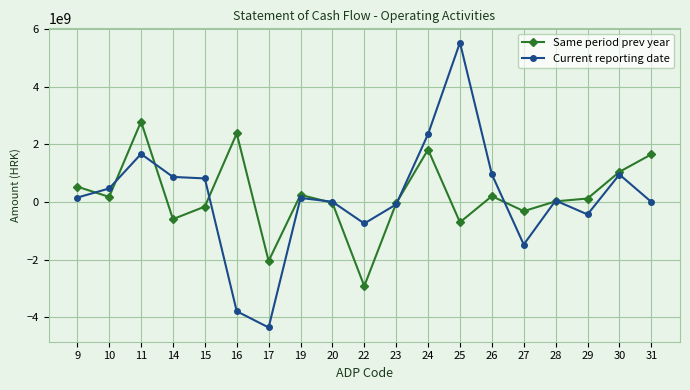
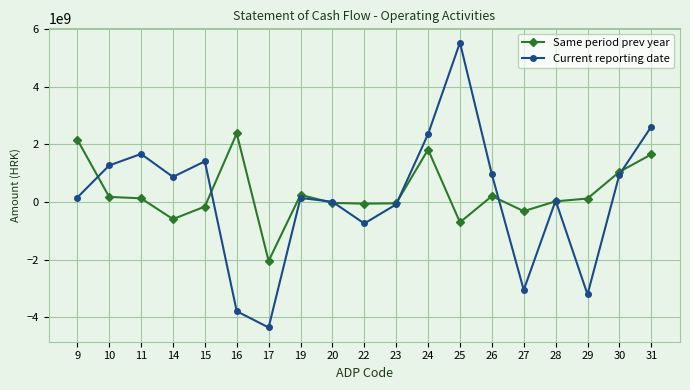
  {
    "Same period prev year": {
-     "9": 500000000,
+     "9": 2200000000,
      "10": 200000000,
-     "11": 2800000000,
+     "11": 100000000,
      "14": -600000000,
      "15": -200000000,
      "16": 2400000000,
      "17": -2100000000,
      "19": 200000000,
-     "22": -2900000000,
+     "22": -100000000,
      "24": 1800000000,
      "25": -700000000,
      "26": 200000000,
      "27": -300000000,
      "29": 100000000,
      "30": 1000000000,
      "31": 1600000000
    },
    "Current reporting date": {
      "9": 100000000,
-     "10": 500000000,
+     "10": 1300000000,
      "11": 1700000000,
      "14": 900000000,
-     "15": 800000000,
+     "15": 1400000000,
      "16": -3800000000,
      "17": -4400000000,
      "19": 100000000,
      "22": -700000000,
      "24": 2400000000,
      "25": 5500000000,
      "26": 1000000000,
-     "27": -1500000000,
-     "29": -400000000,
+     "27": -3100000000,
+     "29": -3200000000,
      "30": 1000000000,
-     "31": 0
+     "31": 2600000000
    }
  }
